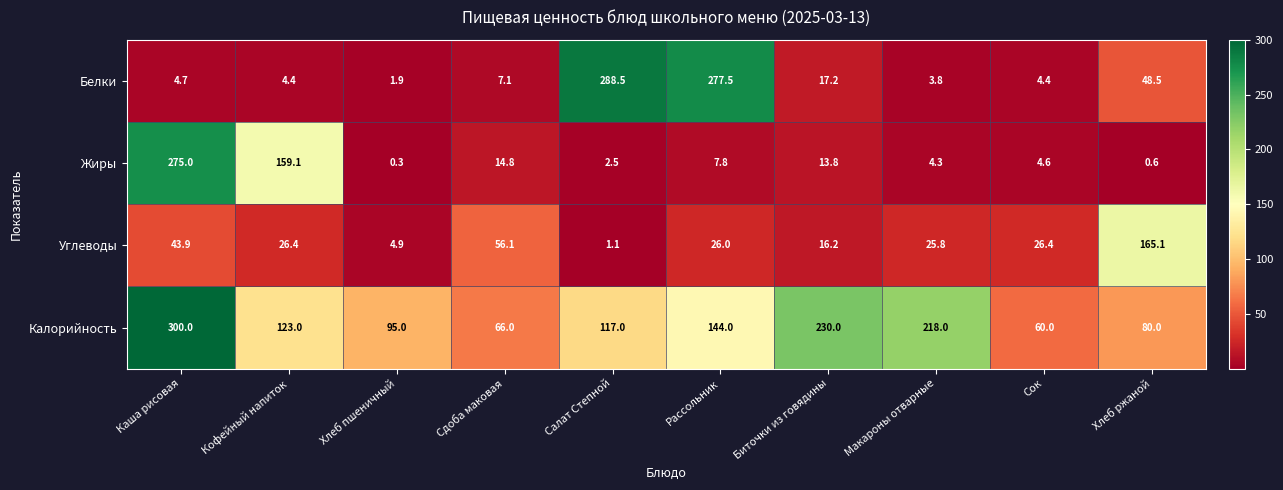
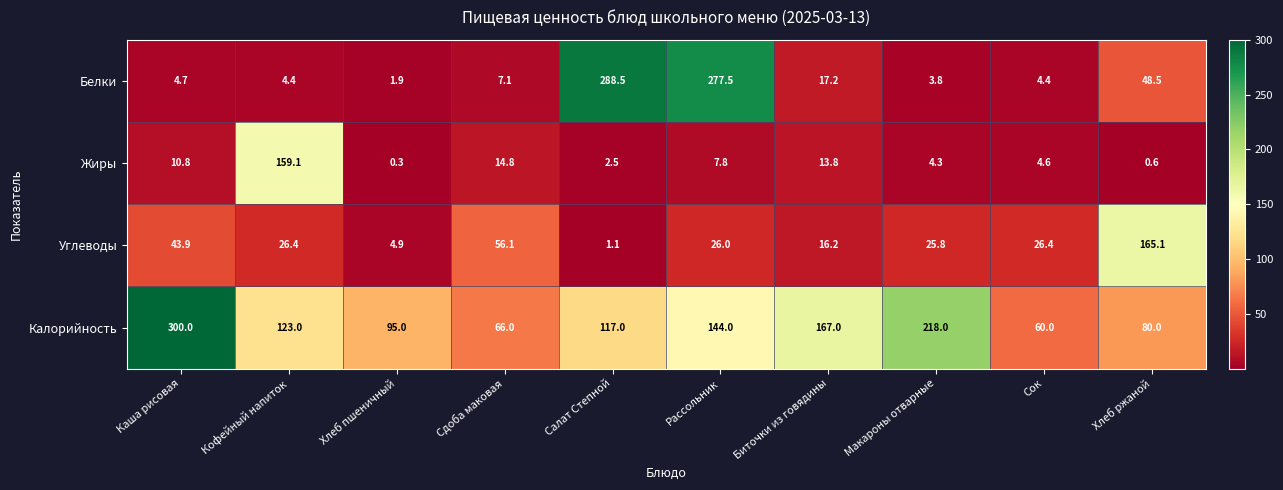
  {
    "Белки": {
      "Каша рисовая": 4.7,
      "Кофейный напиток": 4.4,
      "Хлеб пшеничный": 1.9,
      "Сдоба маковая": 7.1,
      "Салат Степной": 288.5,
      "Рассольник": 277.5,
      "Биточки из говядины": 17.2,
      "Макароны отварные": 3.8,
      "Сок": 4.4,
      "Хлеб ржаной": 48.5
    },
    "Жиры": {
-     "Каша рисовая": 275.0,
+     "Каша рисовая": 10.8,
      "Кофейный напиток": 159.1,
      "Хлеб пшеничный": 0.3,
      "Сдоба маковая": 14.8,
      "Салат Степной": 2.5,
      "Рассольник": 7.8,
      "Биточки из говядины": 13.8,
      "Макароны отварные": 4.3,
      "Сок": 4.6,
      "Хлеб ржаной": 0.6
    },
    "Углеводы": {
      "Каша рисовая": 43.9,
      "Кофейный напиток": 26.4,
      "Хлеб пшеничный": 4.9,
      "Сдоба маковая": 56.1,
      "Салат Степной": 1.1,
      "Рассольник": 26.0,
      "Биточки из говядины": 16.2,
      "Макароны отварные": 25.8,
      "Сок": 26.4,
      "Хлеб ржаной": 165.1
    },
    "Калорийность": {
      "Каша рисовая": 300.0,
      "Кофейный напиток": 123.0,
      "Хлеб пшеничный": 95.0,
      "Сдоба маковая": 66.0,
      "Салат Степной": 117.0,
      "Рассольник": 144.0,
-     "Биточки из говядины": 230.0,
+     "Биточки из говядины": 167.0,
      "Макароны отварные": 218.0,
      "Сок": 60.0,
      "Хлеб ржаной": 80.0
    }
  }
